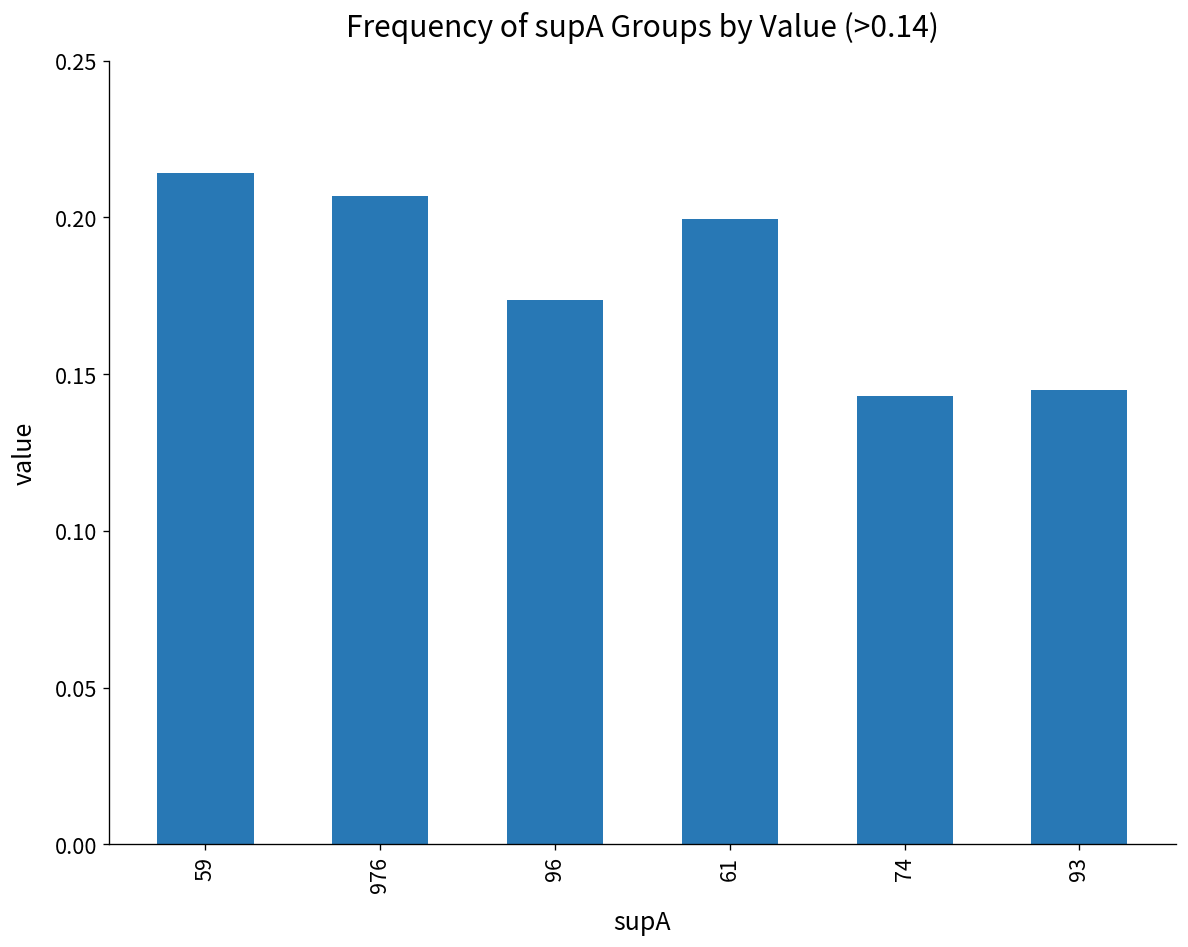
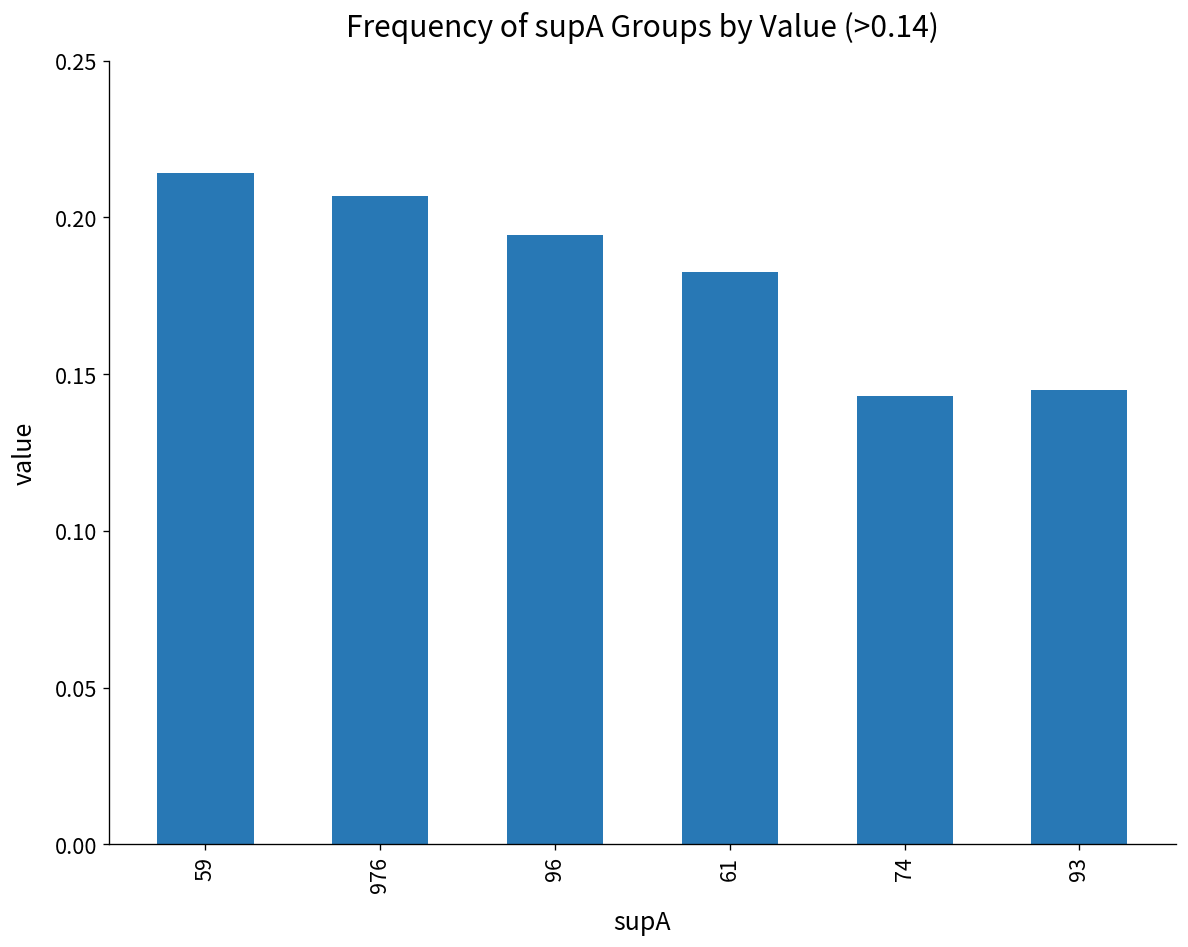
  {
    "59": 0.214,
    "976": 0.207,
-   "96": 0.174,
-   "61": 0.200,
+   "96": 0.195,
+   "61": 0.182,
    "74": 0.143,
    "93": 0.145
  }
